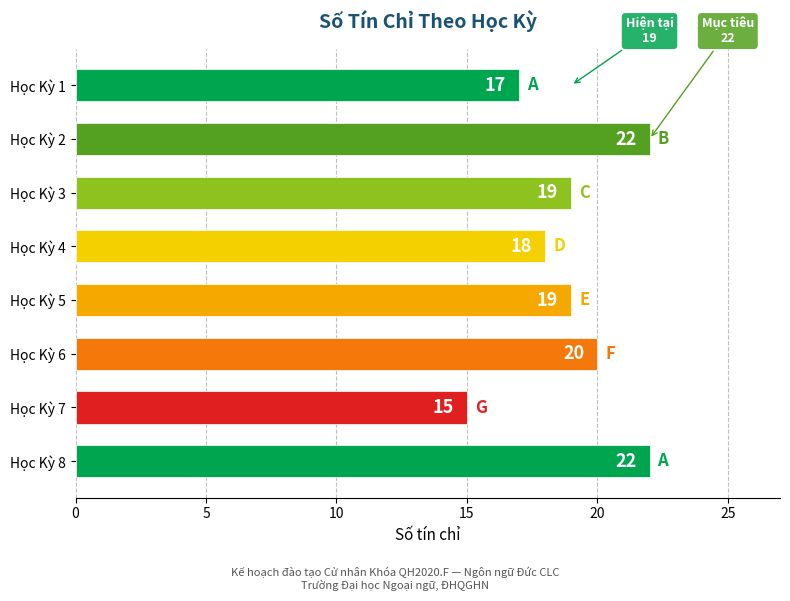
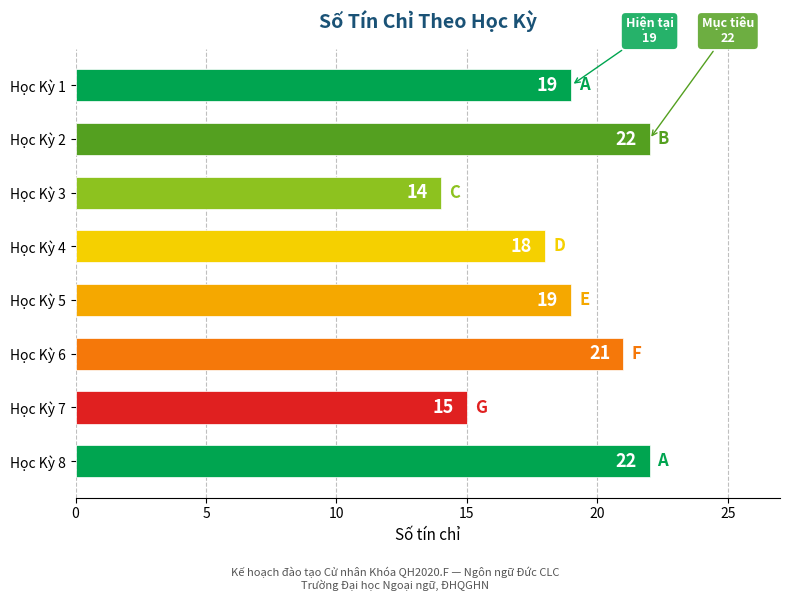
  {
-   "Học Kỳ 1": 17,
+   "Học Kỳ 1": 19,
    "Học Kỳ 2": 22,
-   "Học Kỳ 3": 19,
+   "Học Kỳ 3": 14,
    "Học Kỳ 4": 18,
    "Học Kỳ 5": 19,
-   "Học Kỳ 6": 20,
+   "Học Kỳ 6": 21,
    "Học Kỳ 7": 15,
    "Học Kỳ 8": 22
  }
